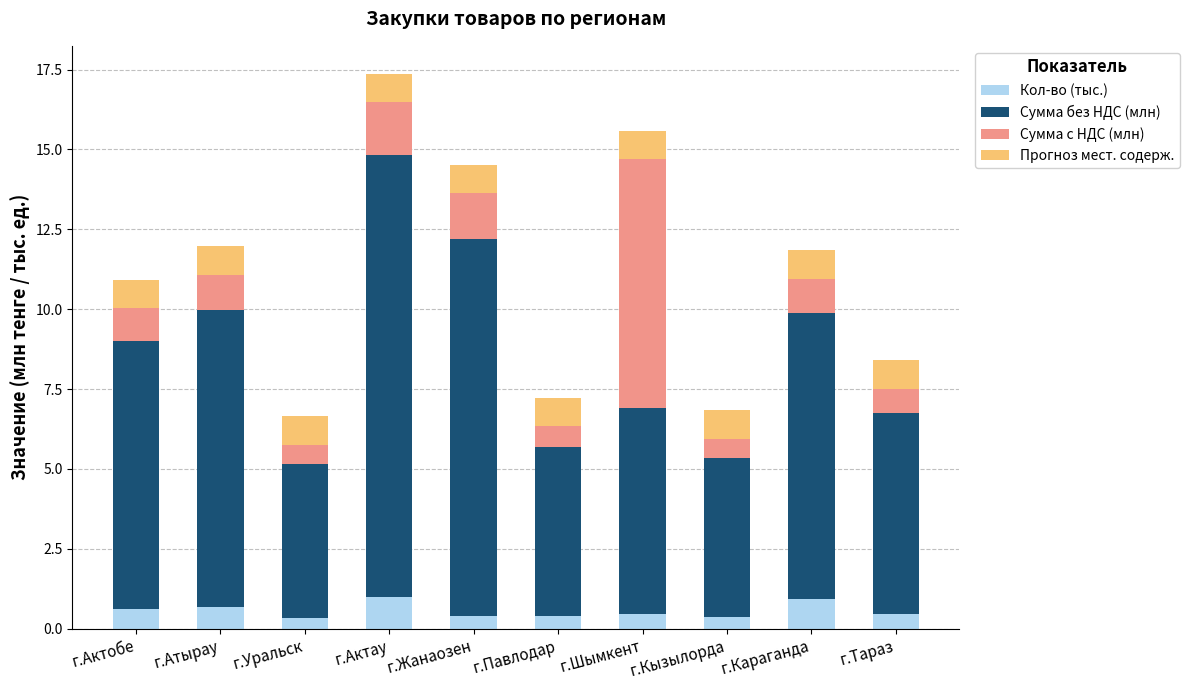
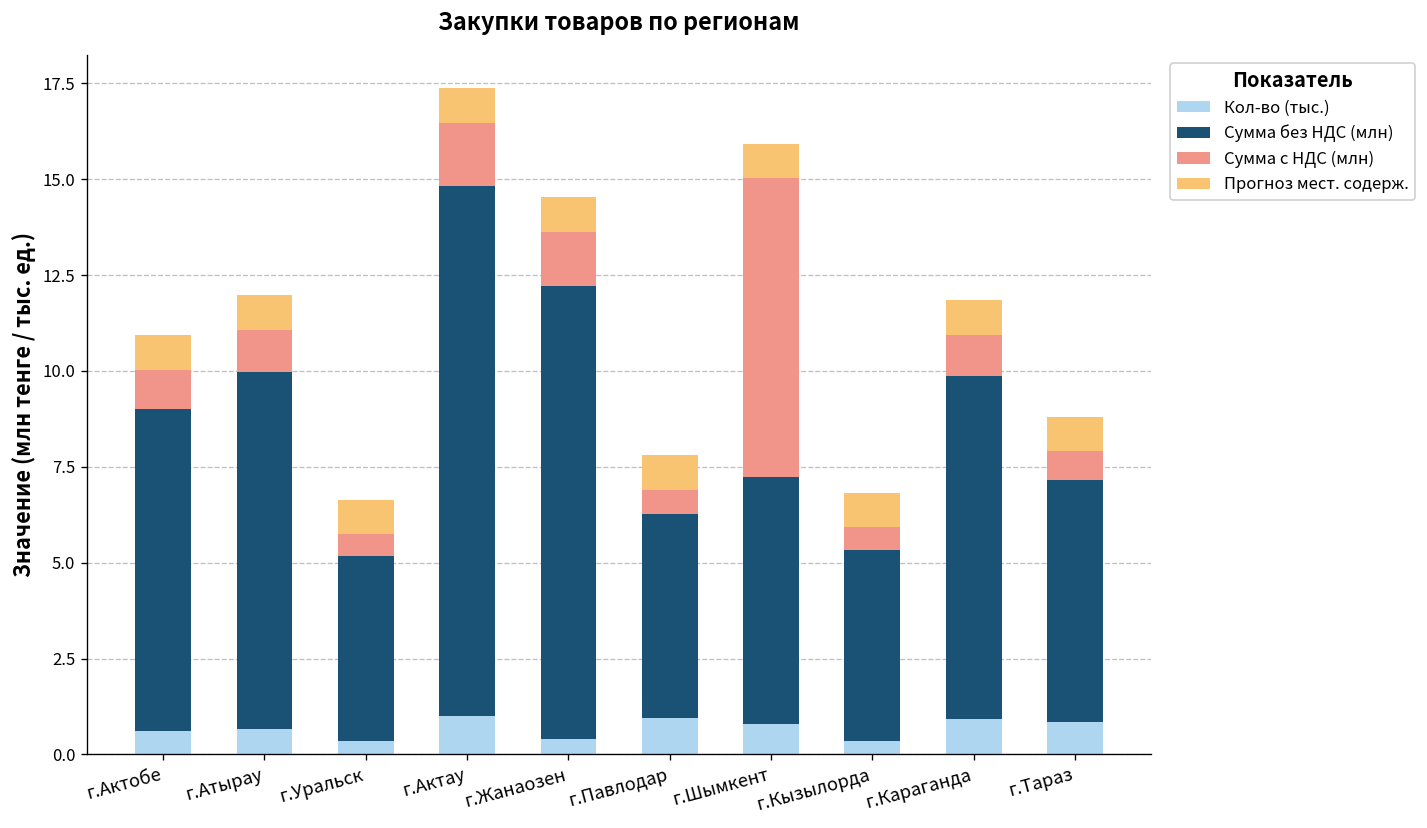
  {
    "Кол-во (тыс.)": {
      "г.Актобе": 0.6,
      "г.Атырау": 0.7,
      "г.Уральск": 0.3,
      "г.Актау": 1.0,
      "г.Жанаозен": 0.4,
-     "г.Павлодар": 0.4,
-     "г.Шымкент": 0.5,
+     "г.Павлодар": 0.9,
+     "г.Шымкент": 0.8,
      "г.Кызылорда": 0.4,
      "г.Караганда": 0.9,
-     "г.Тараз": 0.5
+     "г.Тараз": 0.9
    },
    "Сумма без НДС (млн)": {
      "г.Актобе": 8.4,
      "г.Атырау": 9.3,
      "г.Уральск": 4.8,
      "г.Актау": 13.8,
      "г.Жанаозен": 11.8,
      "г.Павлодар": 5.3,
      "г.Шымкент": 6.4,
      "г.Кызылорда": 5.0,
      "г.Караганда": 8.9,
      "г.Тараз": 6.3
    }
  }
